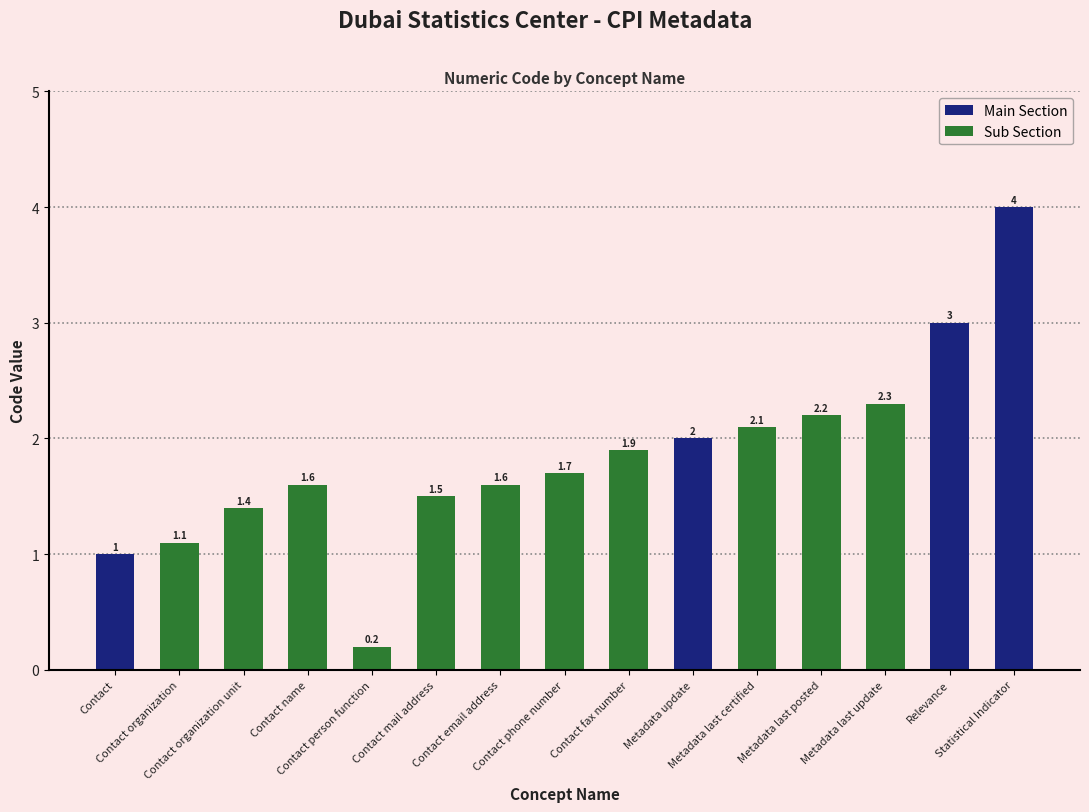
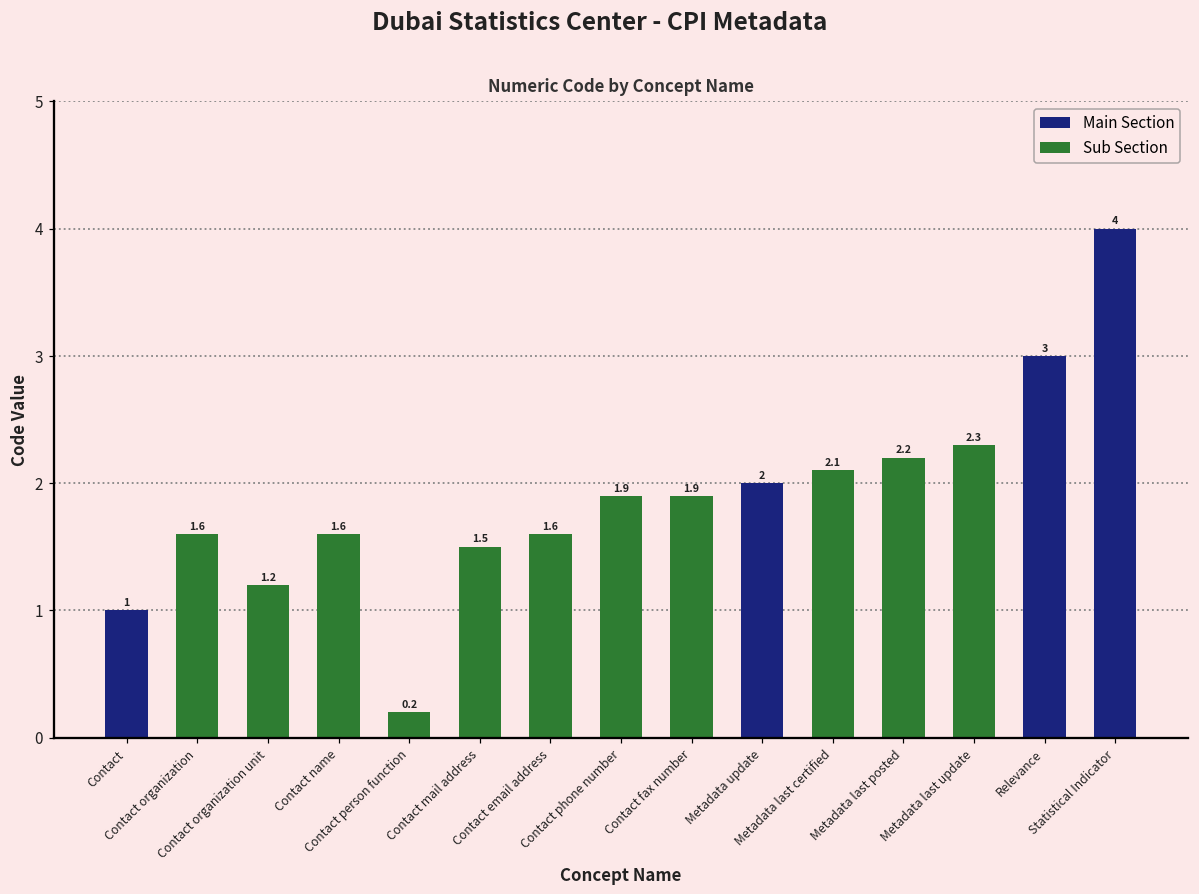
  {
    "Contact": 1,
-   "Contact organization": 1.1,
-   "Contact organization unit": 1.4,
+   "Contact organization": 1.6,
+   "Contact organization unit": 1.2,
    "Contact name": 1.6,
    "Contact person function": 0.2,
    "Contact mail address": 1.5,
    "Contact email address": 1.6,
-   "Contact phone number": 1.7,
+   "Contact phone number": 1.9,
    "Contact fax number": 1.9,
    "Metadata update": 2,
    "Metadata last certified": 2.1,
    "Metadata last posted": 2.2,
    "Metadata last update": 2.3,
    "Relevance": 3,
    "Statistical Indicator": 4
  }
